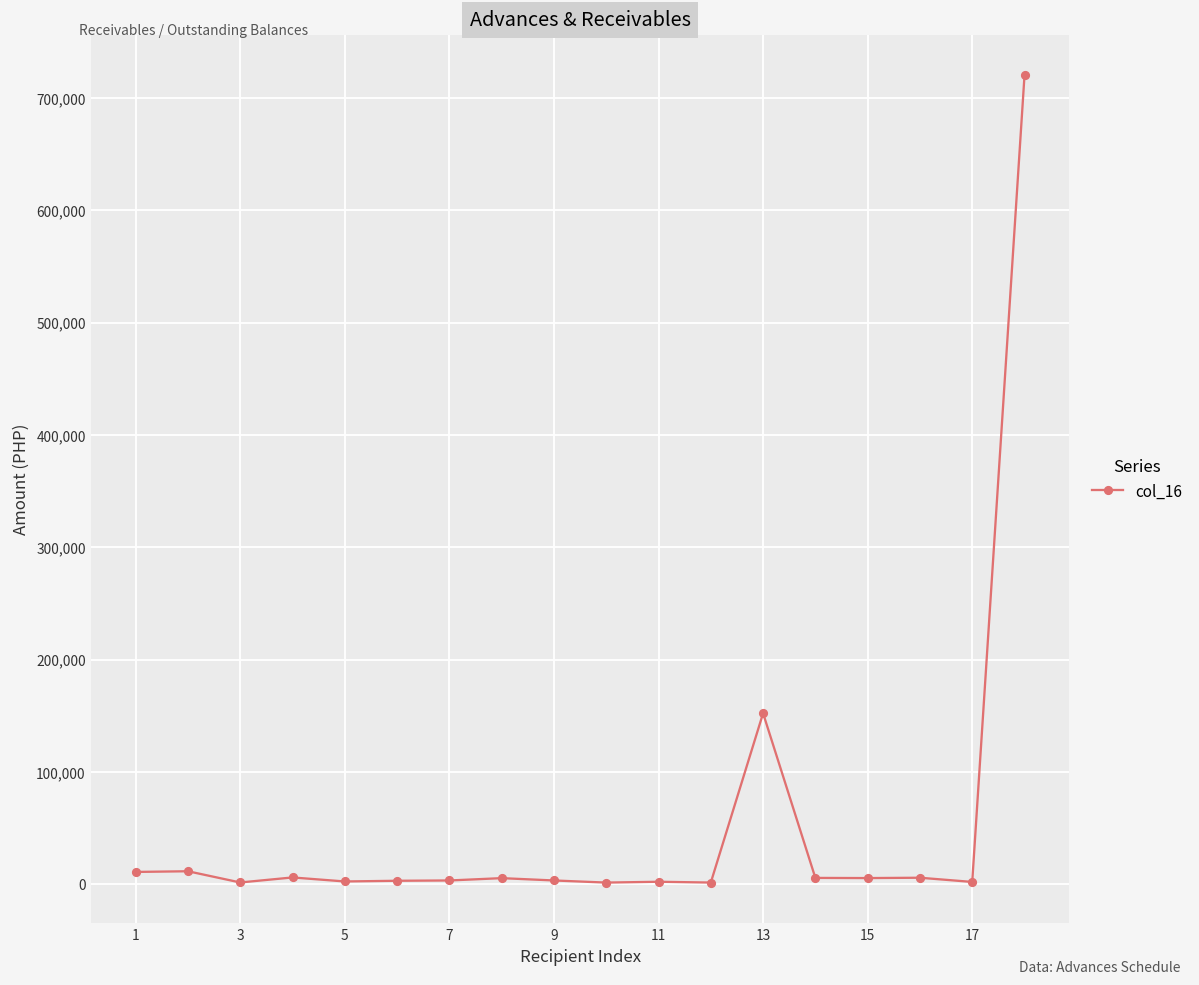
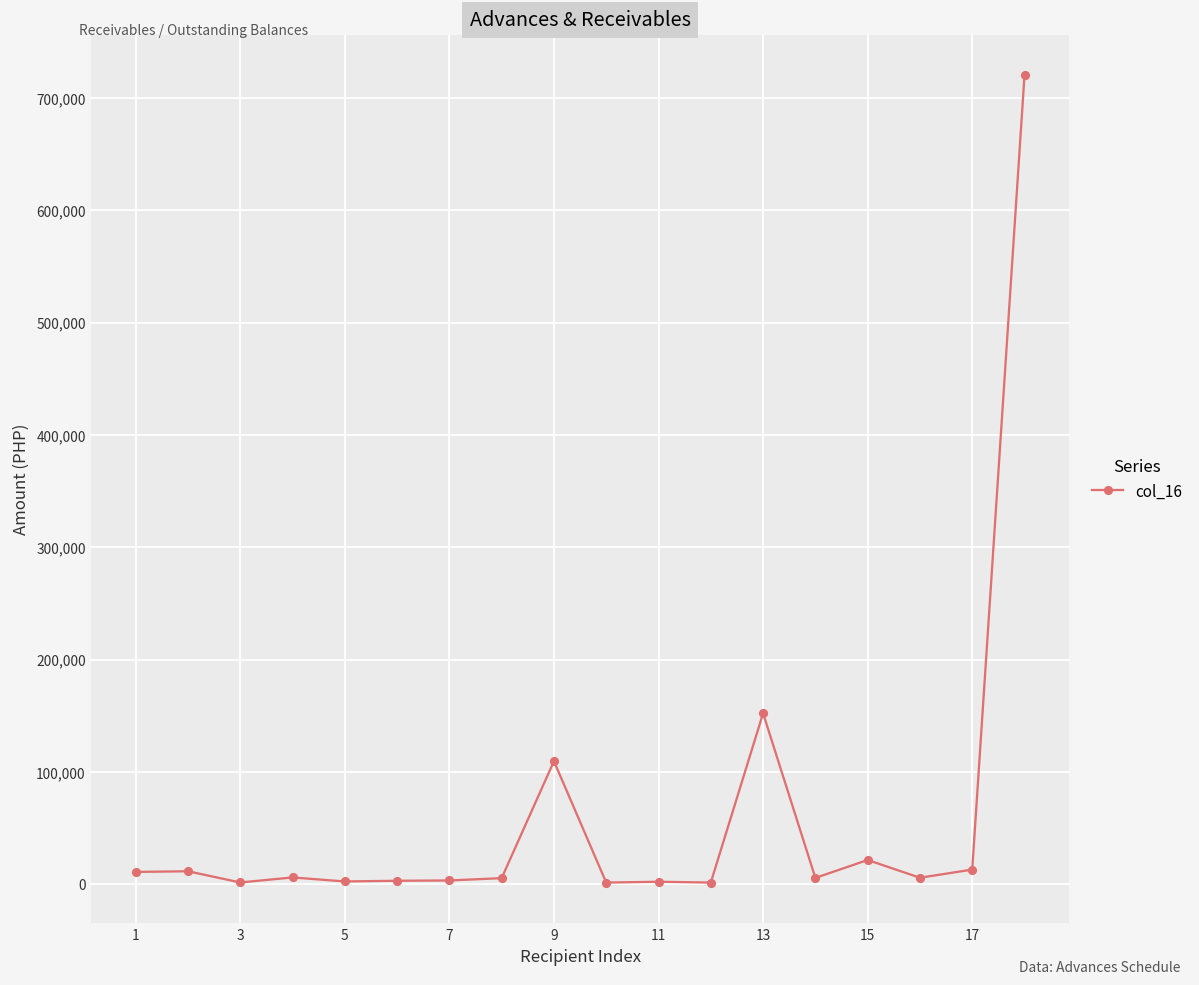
  {
    "1": "11,000",
    "3": "2,000",
    "5": "2,000",
    "7": "3,000",
-   "9": "3,000",
+   "9": "110,000",
    "11": "2,000",
    "13": "152,000",
-   "15": "6,000",
-   "17": "2,000"
+   "15": "22,000",
+   "17": "13,000"
  }
